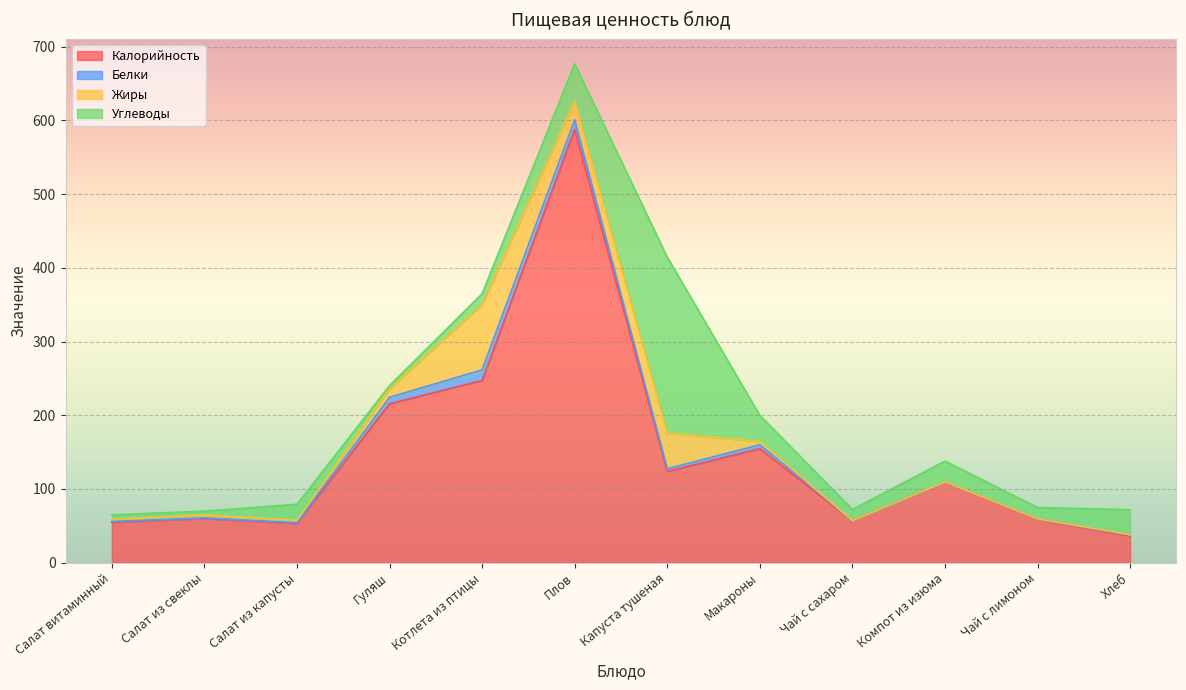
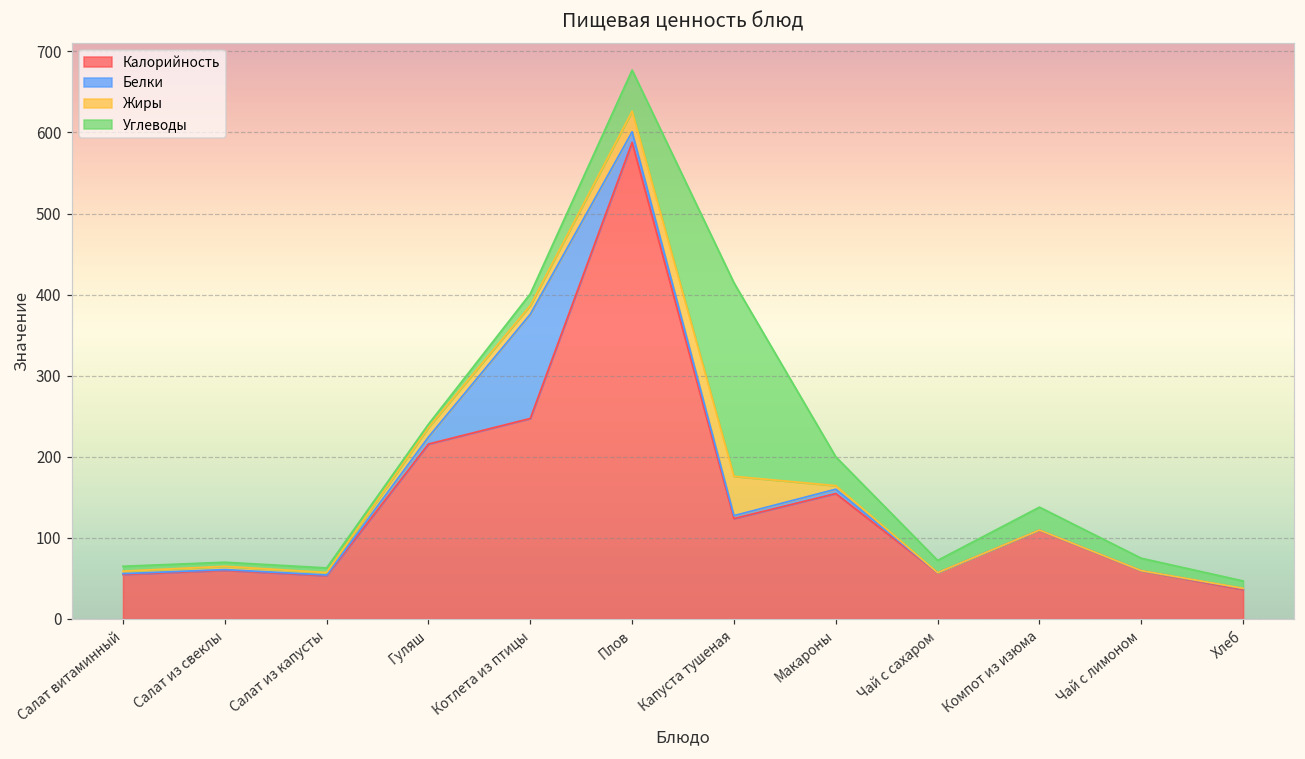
  {
    "Калорийность": {
      "Гуляш": 220,
      "Котлета из птицы": 250,
      "Плов": 590,
      "Капуста тушеная": 120,
      "Макароны": 150
    },
    "Белки": {
      "Гуляш": 10,
-     "Котлета из птицы": 10,
+     "Котлета из птицы": 130,
      "Плов": 10,
      "Капуста тушеная": 0,
      "Макароны": 10
    },
    "Жиры": {
      "Салат из свеклы": 0,
      "Гуляш": 10,
-     "Котлета из птицы": 90,
+     "Котлета из птицы": 10,
      "Плов": 30,
      "Капуста тушеная": 50,
      "Макароны": 0
    },
    "Углеводы": {
      "Салат витаминный": 10,
      "Салат из свеклы": 10,
-     "Салат из капусты": 20,
+     "Салат из капусты": 10,
      "Гуляш": 0,
      "Котлета из птицы": 10,
      "Плов": 50,
      "Капуста тушеная": 240,
      "Макароны": 40,
      "Чай с сахаром": 20,
      "Компот из изюма": 30,
      "Чай с лимоном": 20,
-     "Хлеб": 30
+     "Хлеб": 10
    }
  }
